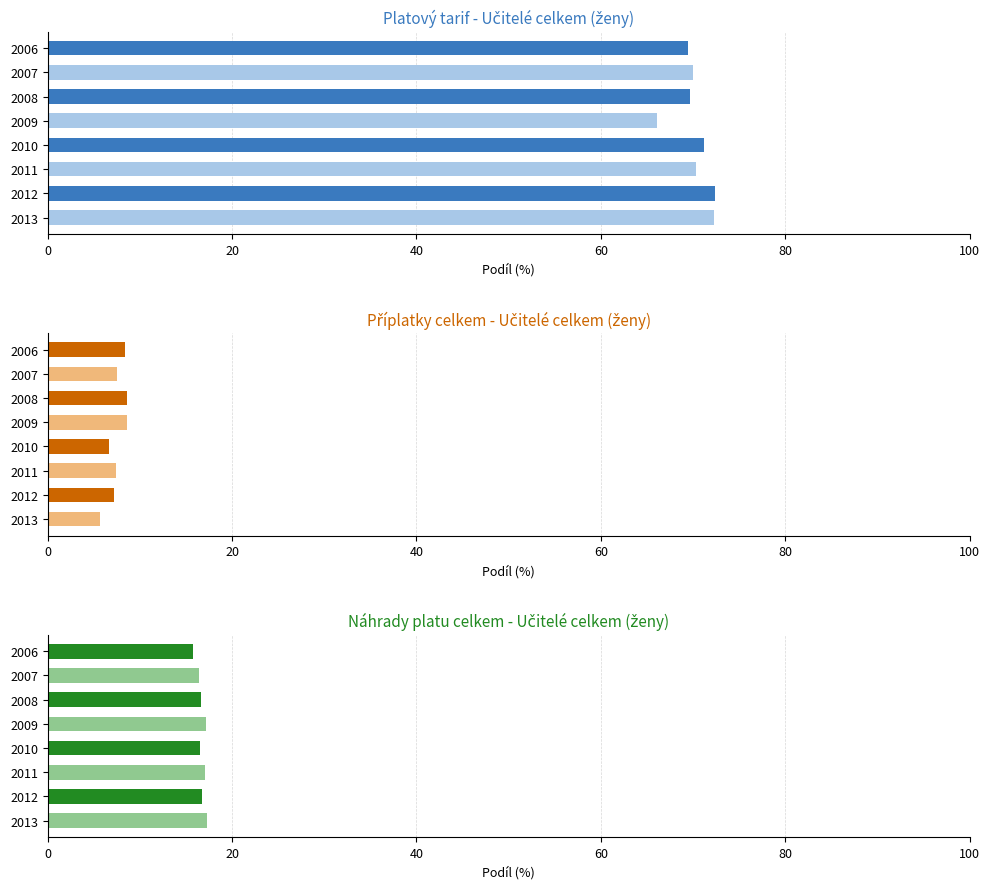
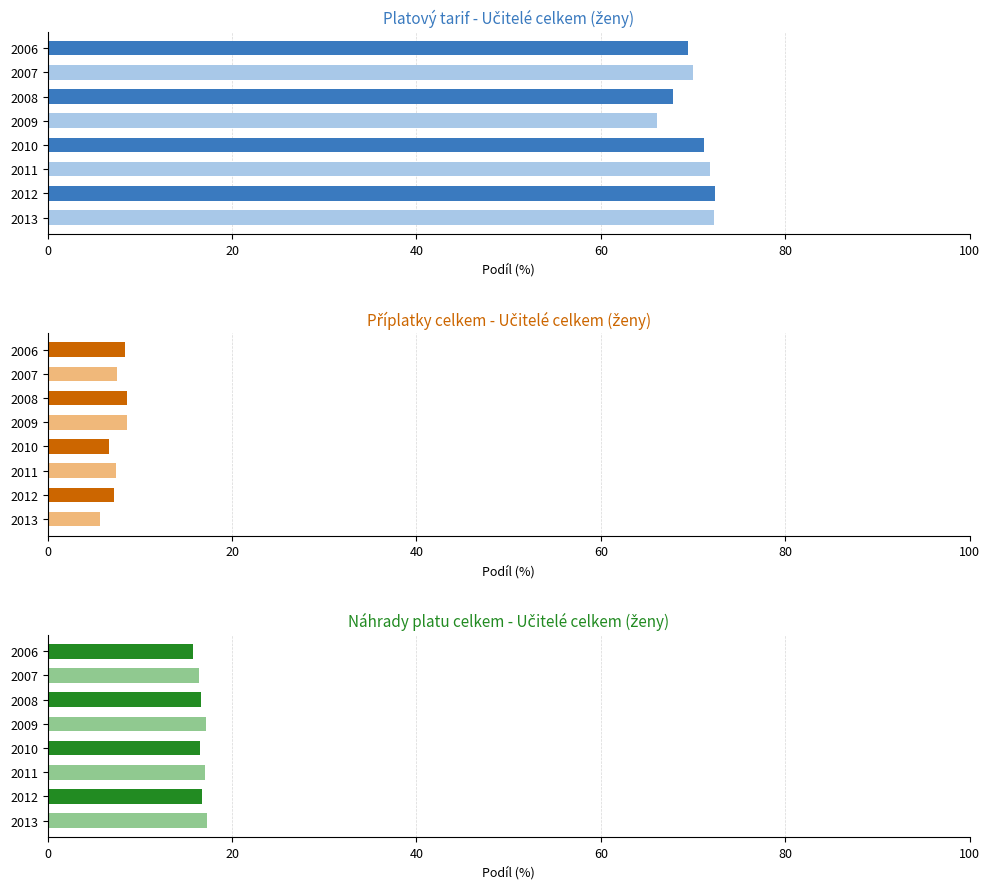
  {
    "Platový tarif - Učitelé celkem (ženy)": {
      "2006": 69,
      "2007": 70,
-     "2008": 70,
+     "2008": 68,
      "2009": 66,
      "2010": 71,
-     "2011": 70,
+     "2011": 72,
      "2012": 72,
      "2013": 72
    },
    "Příplatky celkem - Učitelé celkem (ženy)": {
      "2006": 8,
      "2007": 7,
      "2008": 9,
      "2009": 9,
      "2010": 7,
      "2011": 7,
      "2012": 7,
      "2013": 6
    },
    "Náhrady platu celkem - Učitelé celkem (ženy)": {
      "2006": 16,
      "2007": 16,
      "2008": 17,
      "2009": 17,
      "2010": 17,
      "2011": 17,
      "2012": 17,
      "2013": 17
    }
  }
